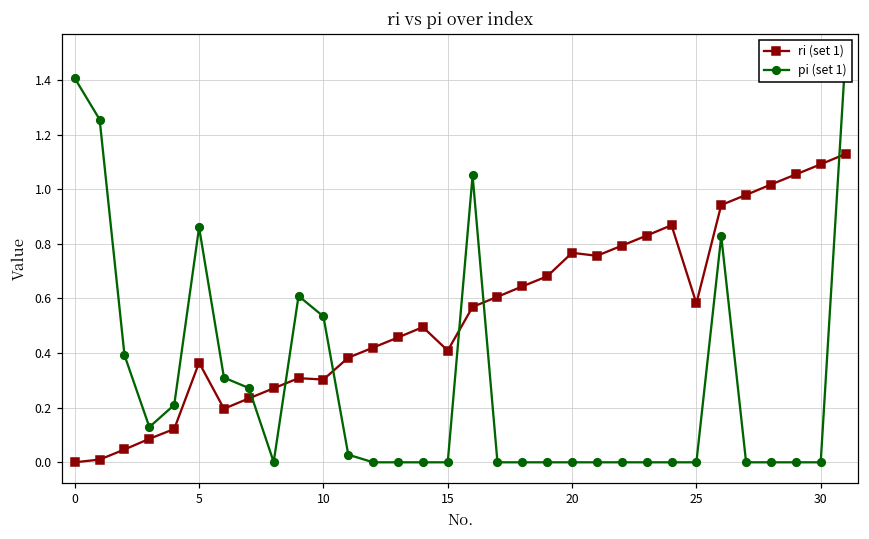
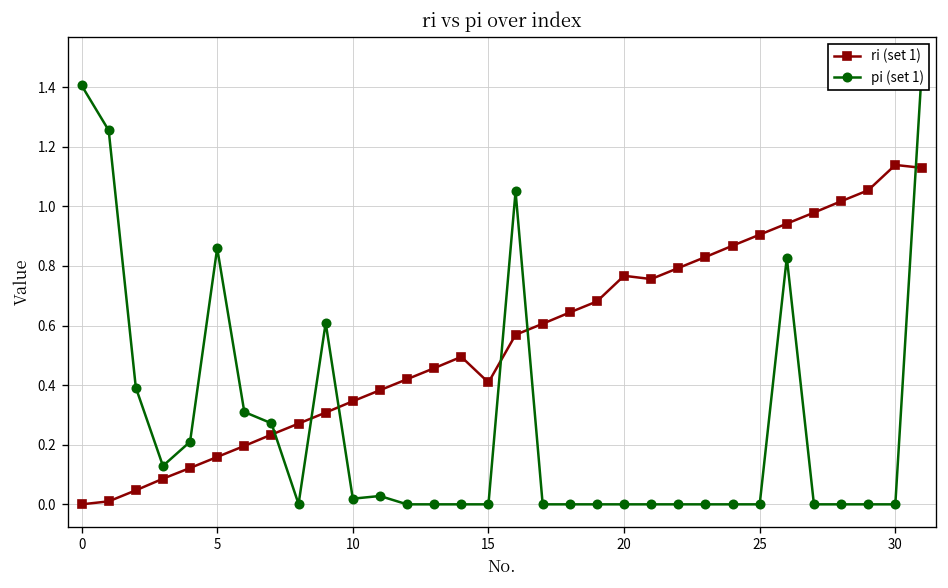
  {
    "ri (set 1)": {
      "0": 0.00,
-     "5": 0.37,
-     "10": 0.30,
+     "5": 0.16,
+     "10": 0.35,
      "15": 0.41,
      "20": 0.77,
-     "25": 0.58,
-     "30": 1.09
+     "25": 0.91,
+     "30": 1.14
    },
    "pi (set 1)": {
      "0": 1.41,
      "5": 0.86,
-     "10": 0.53,
+     "10": 0.02,
      "15": 0.00,
      "20": 0.00,
      "25": 0.00,
      "30": 0.00
    }
  }
